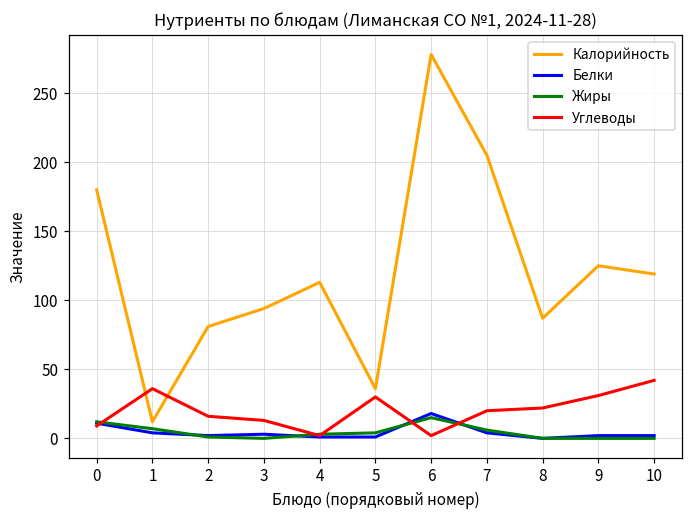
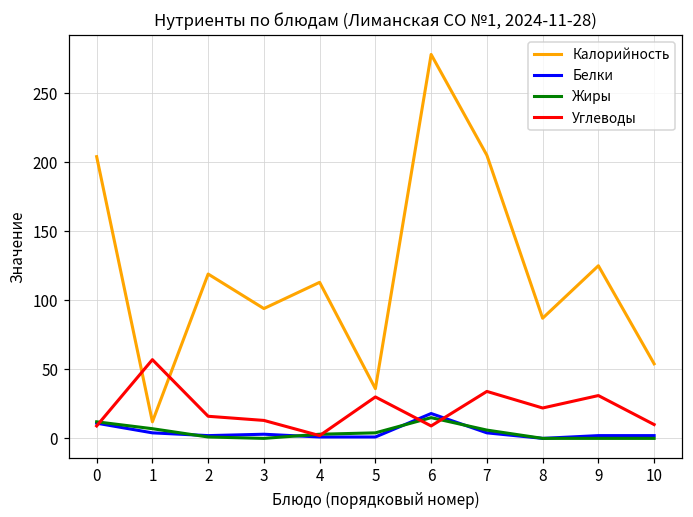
  {
    "Калорийность": {
-     "0": 180,
+     "0": 204,
      "1": 12,
-     "2": 81,
+     "2": 119,
      "3": 94,
      "4": 113,
      "5": 36,
      "6": 278,
      "7": 205,
      "8": 87,
      "9": 125,
-     "10": 119
+     "10": 54
    },
    "Белки": {
      "1": 4,
      "3": 3,
      "5": 1,
      "6": 18
    },
    "Жиры": {
      "1": 7,
      "3": 0,
      "5": 4,
      "6": 15
    },
    "Углеводы": {
-     "1": 36,
+     "1": 57,
      "2": 16,
      "3": 13,
      "5": 30,
-     "6": 2,
-     "7": 20,
+     "6": 9,
+     "7": 34,
      "8": 22,
      "9": 31,
-     "10": 42
+     "10": 10
    }
  }
